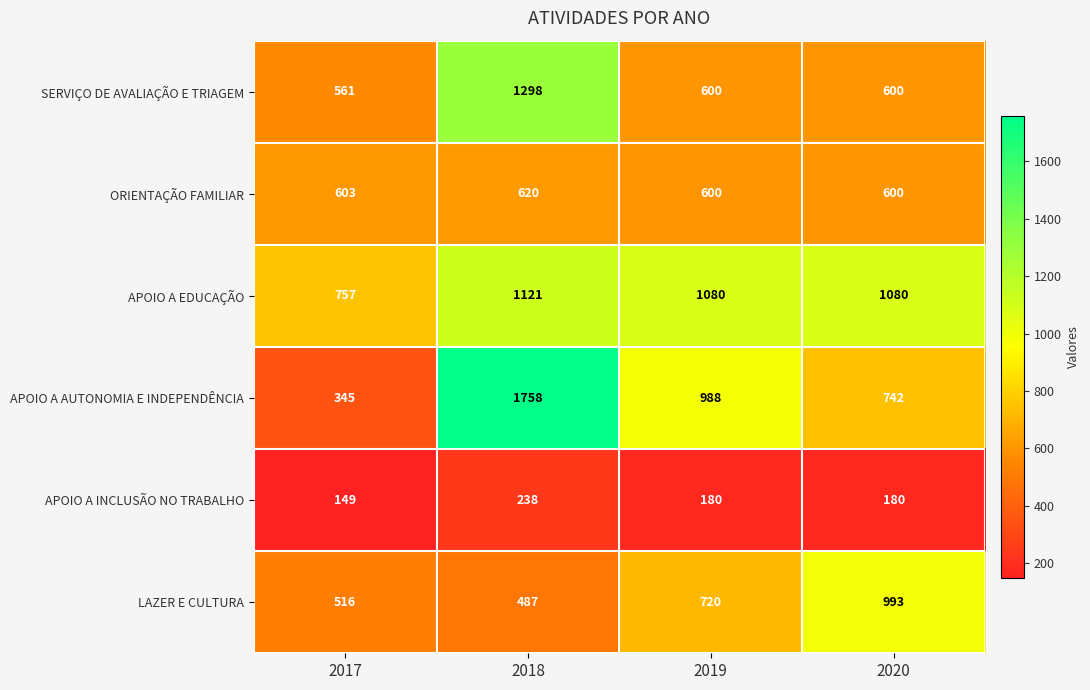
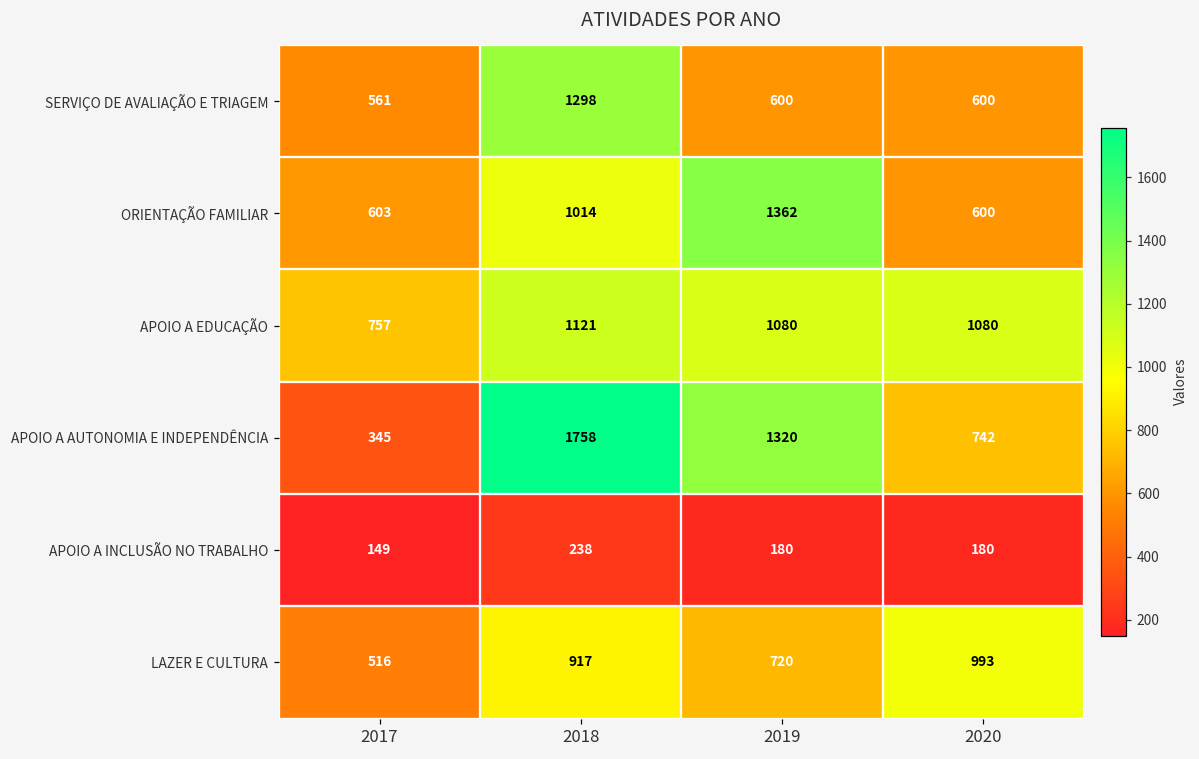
  {
    "SERVIÇO DE AVALIAÇÃO E TRIAGEM": {
      "2017": 561,
      "2018": 1298,
      "2019": 600,
      "2020": 600
    },
    "ORIENTAÇÃO FAMILIAR": {
      "2017": 603,
-     "2018": 620,
-     "2019": 600,
+     "2018": 1014,
+     "2019": 1362,
      "2020": 600
    },
    "APOIO A EDUCAÇÃO": {
      "2017": 757,
      "2018": 1121,
      "2019": 1080,
      "2020": 1080
    },
    "APOIO A AUTONOMIA E INDEPENDÊNCIA": {
      "2017": 345,
      "2018": 1758,
-     "2019": 988,
+     "2019": 1320,
      "2020": 742
    },
    "APOIO A INCLUSÃO NO TRABALHO": {
      "2017": 149,
      "2018": 238,
      "2019": 180,
      "2020": 180
    },
    "LAZER E CULTURA": {
      "2017": 516,
-     "2018": 487,
+     "2018": 917,
      "2019": 720,
      "2020": 993
    }
  }
